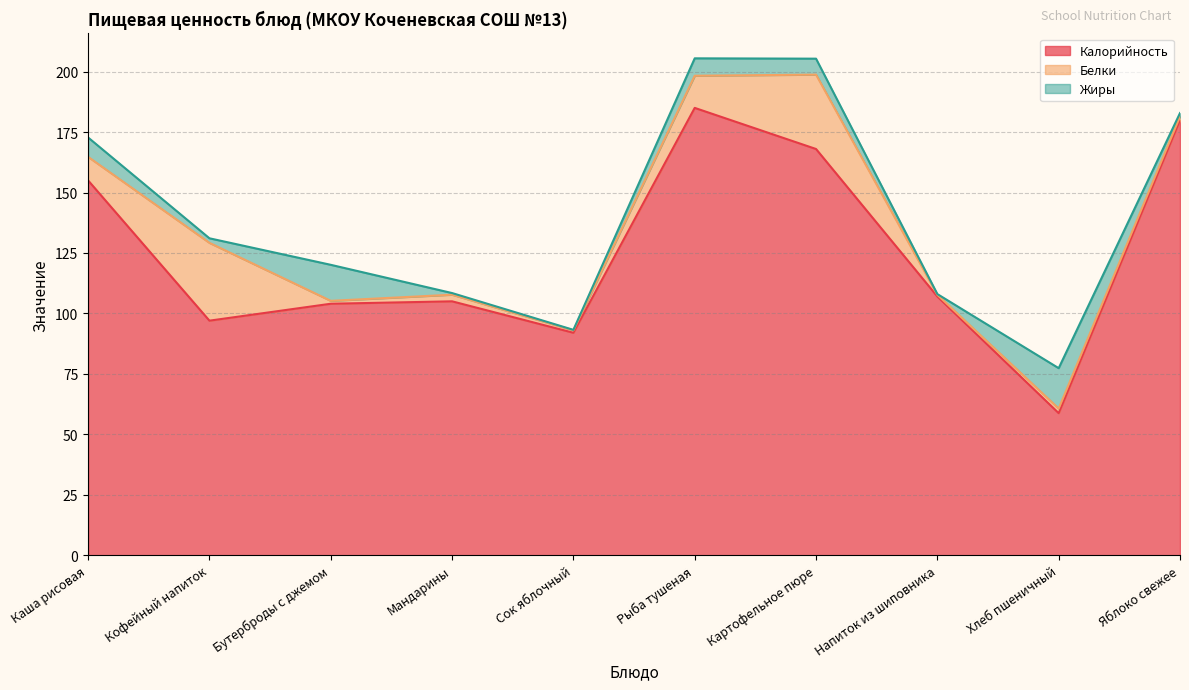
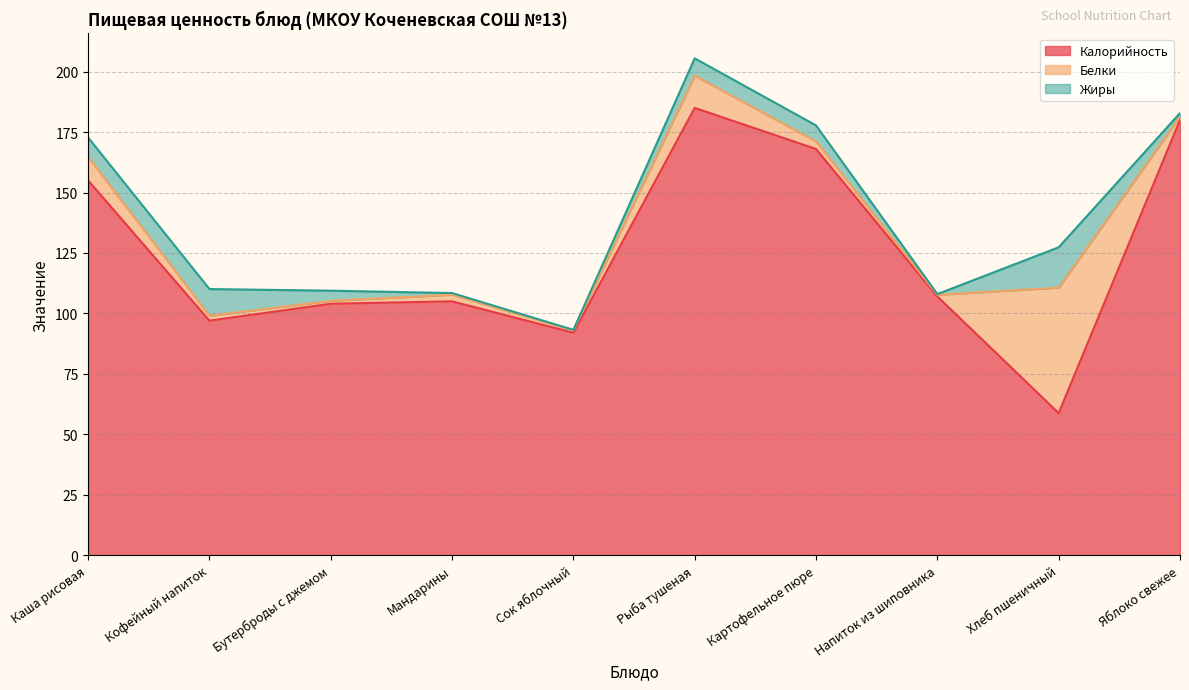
  {
    "Калорийность": {
      "Каша рисовая": 155,
      "Кофейный напиток": 97,
      "Бутерброды с джемом": 104,
      "Мандарины": 105,
      "Рыба тушеная": 185,
      "Картофельное пюре": 168,
      "Хлеб пшеничный": 59,
      "Яблоко свежее": 180
    },
    "Белки": {
      "Каша рисовая": 10,
-     "Кофейный напиток": 32,
+     "Кофейный напиток": 2,
      "Бутерброды с джемом": 1,
      "Рыба тушеная": 13,
-     "Картофельное пюре": 31,
-     "Хлеб пшеничный": 2,
+     "Картофельное пюре": 3,
+     "Хлеб пшеничный": 52,
      "Яблоко свежее": 1
    },
    "Жиры": {
      "Каша рисовая": 8,
-     "Кофейный напиток": 2,
-     "Бутерброды с джемом": 15,
+     "Кофейный напиток": 11,
+     "Бутерброды с джемом": 4,
      "Рыба тушеная": 7,
      "Картофельное пюре": 7,
      "Хлеб пшеничный": 17,
      "Яблоко свежее": 1
    }
  }
